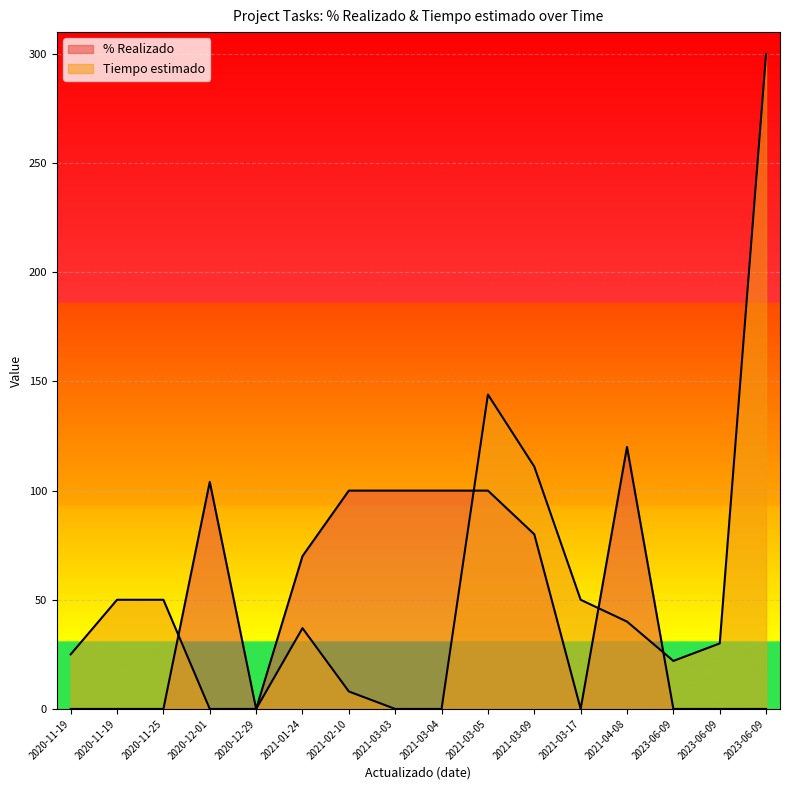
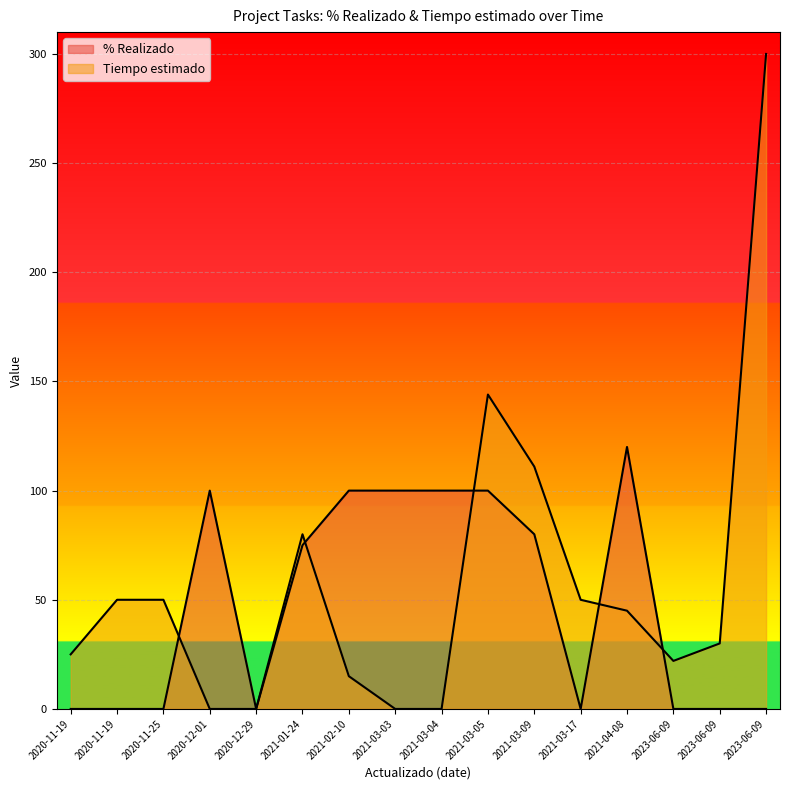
  {
    "% Realizado": {
      "2020-11-25": 0,
-     "2020-12-01": 104,
-     "2021-01-24": 70,
+     "2020-12-01": 100,
+     "2021-01-24": 75,
      "2021-02-10": 100,
      "2021-03-03": 100,
      "2021-03-04": 100,
      "2021-03-05": 100,
      "2021-03-09": 80,
      "2021-03-17": 0,
      "2021-04-08": 120
    },
    "Tiempo estimado": {
      "2020-11-25": 50,
      "2020-12-01": 0,
-     "2021-01-24": 37,
-     "2021-02-10": 8,
+     "2021-01-24": 80,
+     "2021-02-10": 15,
      "2021-03-03": 0,
      "2021-03-04": 0,
      "2021-03-05": 144,
      "2021-03-09": 111,
      "2021-03-17": 50,
-     "2021-04-08": 40
+     "2021-04-08": 45
    }
  }
